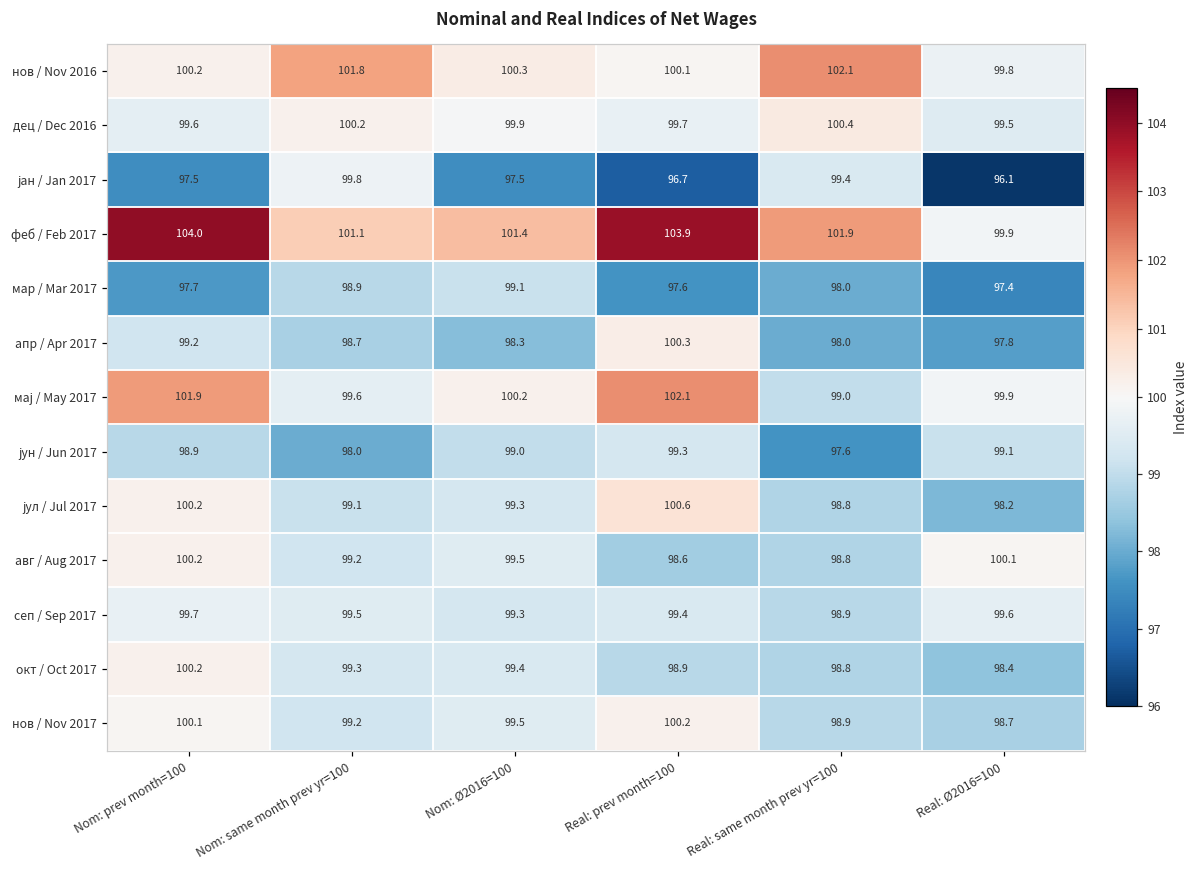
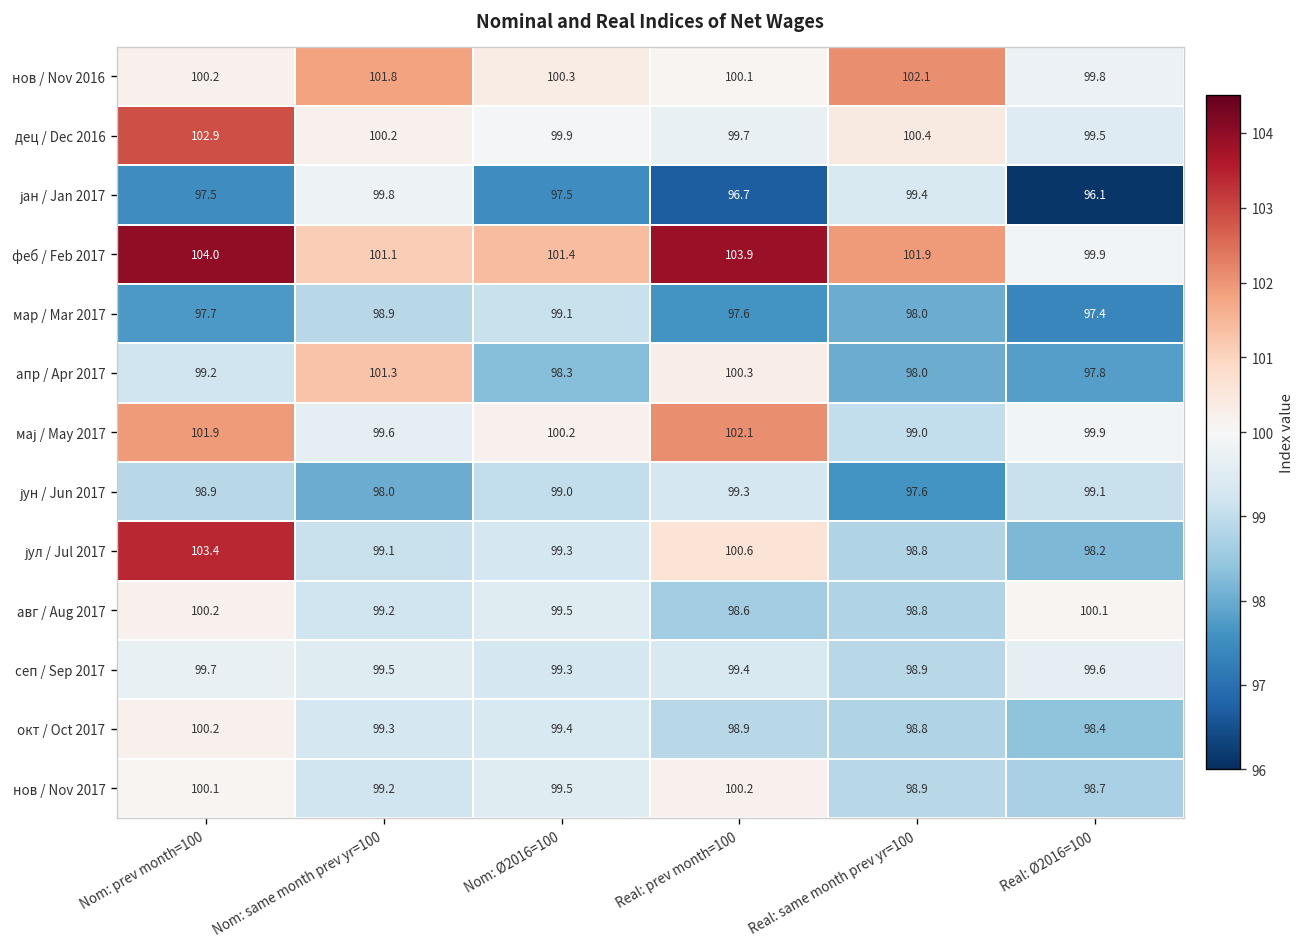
  {
    "нов / Nov 2016": {
      "Nom: prev month=100": 100.2,
      "Nom: same month prev yr=100": 101.8,
      "Nom: Ø2016=100": 100.3,
      "Real: prev month=100": 100.1,
      "Real: same month prev yr=100": 102.1,
      "Real: Ø2016=100": 99.8
    },
    "дец / Dec 2016": {
-     "Nom: prev month=100": 99.6,
+     "Nom: prev month=100": 102.9,
      "Nom: same month prev yr=100": 100.2,
      "Nom: Ø2016=100": 99.9,
      "Real: prev month=100": 99.7,
      "Real: same month prev yr=100": 100.4,
      "Real: Ø2016=100": 99.5
    },
    "јан / Jan 2017": {
      "Nom: prev month=100": 97.5,
      "Nom: same month prev yr=100": 99.8,
      "Nom: Ø2016=100": 97.5,
      "Real: prev month=100": 96.7,
      "Real: same month prev yr=100": 99.4,
      "Real: Ø2016=100": 96.1
    },
    "феб / Feb 2017": {
      "Nom: prev month=100": 104.0,
      "Nom: same month prev yr=100": 101.1,
      "Nom: Ø2016=100": 101.4,
      "Real: prev month=100": 103.9,
      "Real: same month prev yr=100": 101.9,
      "Real: Ø2016=100": 99.9
    },
    "мар / Mar 2017": {
      "Nom: prev month=100": 97.7,
      "Nom: same month prev yr=100": 98.9,
      "Nom: Ø2016=100": 99.1,
      "Real: prev month=100": 97.6,
      "Real: same month prev yr=100": 98.0,
      "Real: Ø2016=100": 97.4
    },
    "апр / Apr 2017": {
      "Nom: prev month=100": 99.2,
-     "Nom: same month prev yr=100": 98.7,
+     "Nom: same month prev yr=100": 101.3,
      "Nom: Ø2016=100": 98.3,
      "Real: prev month=100": 100.3,
      "Real: same month prev yr=100": 98.0,
      "Real: Ø2016=100": 97.8
    },
    "мај / May 2017": {
      "Nom: prev month=100": 101.9,
      "Nom: same month prev yr=100": 99.6,
      "Nom: Ø2016=100": 100.2,
      "Real: prev month=100": 102.1,
      "Real: same month prev yr=100": 99.0,
      "Real: Ø2016=100": 99.9
    },
    "јун / Jun 2017": {
      "Nom: prev month=100": 98.9,
      "Nom: same month prev yr=100": 98.0,
      "Nom: Ø2016=100": 99.0,
      "Real: prev month=100": 99.3,
      "Real: same month prev yr=100": 97.6,
      "Real: Ø2016=100": 99.1
    },
    "јул / Jul 2017": {
-     "Nom: prev month=100": 100.2,
+     "Nom: prev month=100": 103.4,
      "Nom: same month prev yr=100": 99.1,
      "Nom: Ø2016=100": 99.3,
      "Real: prev month=100": 100.6,
      "Real: same month prev yr=100": 98.8,
      "Real: Ø2016=100": 98.2
    },
    "авг / Aug 2017": {
      "Nom: prev month=100": 100.2,
      "Nom: same month prev yr=100": 99.2,
      "Nom: Ø2016=100": 99.5,
      "Real: prev month=100": 98.6,
      "Real: same month prev yr=100": 98.8,
      "Real: Ø2016=100": 100.1
    },
    "сеп / Sep 2017": {
      "Nom: prev month=100": 99.7,
      "Nom: same month prev yr=100": 99.5,
      "Nom: Ø2016=100": 99.3,
      "Real: prev month=100": 99.4,
      "Real: same month prev yr=100": 98.9,
      "Real: Ø2016=100": 99.6
    },
    "окт / Oct 2017": {
      "Nom: prev month=100": 100.2,
      "Nom: same month prev yr=100": 99.3,
      "Nom: Ø2016=100": 99.4,
      "Real: prev month=100": 98.9,
      "Real: same month prev yr=100": 98.8,
      "Real: Ø2016=100": 98.4
    },
    "нов / Nov 2017": {
      "Nom: prev month=100": 100.1,
      "Nom: same month prev yr=100": 99.2,
      "Nom: Ø2016=100": 99.5,
      "Real: prev month=100": 100.2,
      "Real: same month prev yr=100": 98.9,
      "Real: Ø2016=100": 98.7
    }
  }
